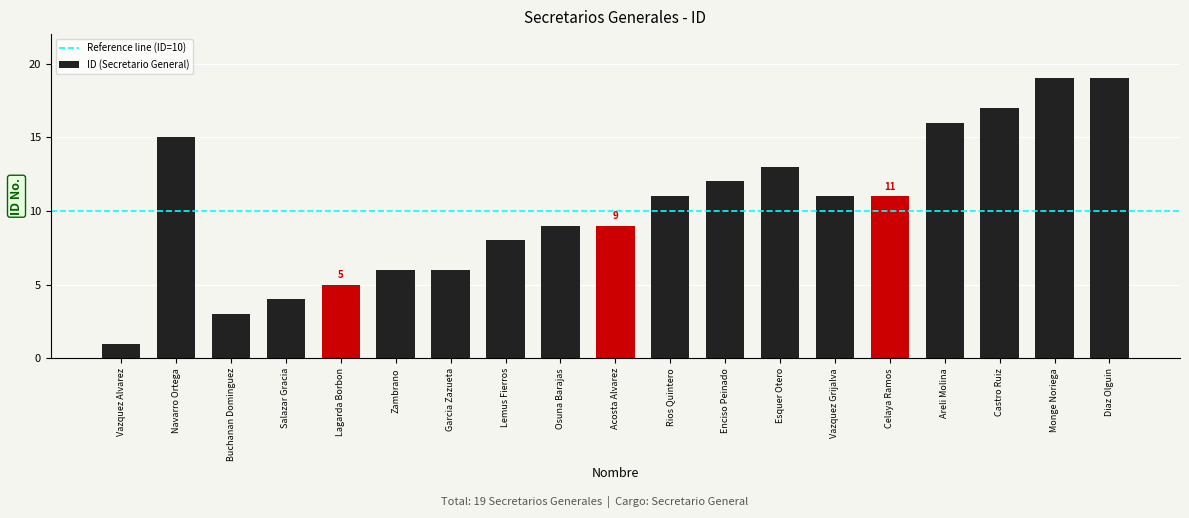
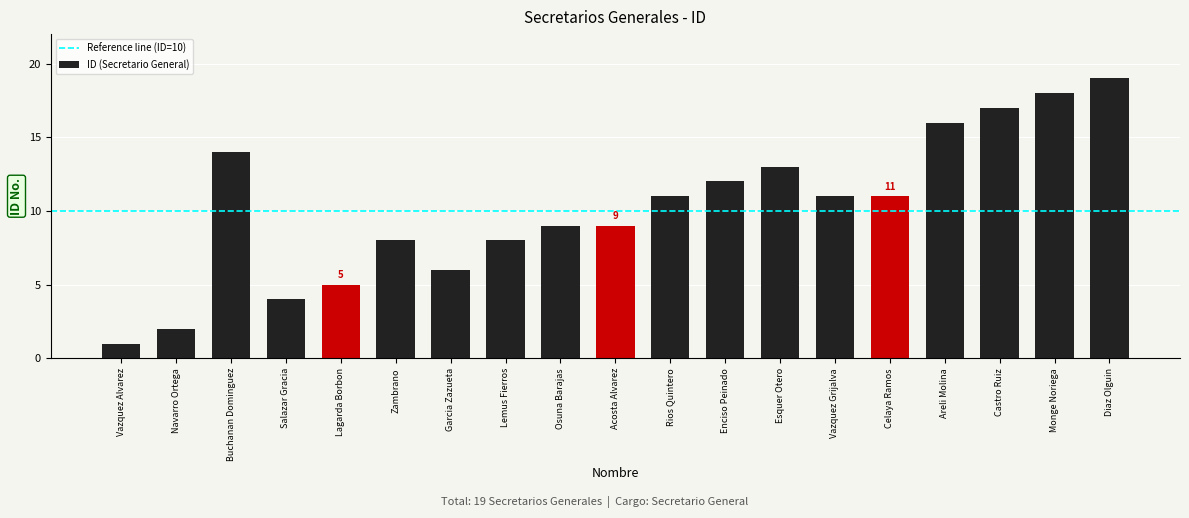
  {
    "Vazquez Alvarez": 1,
-   "Navarro Ortega": 15,
-   "Buchanan Dominguez": 3,
+   "Navarro Ortega": 2,
+   "Buchanan Dominguez": 14,
    "Salazar Gracia": 4,
-   "Zambrano": 6,
+   "Zambrano": 8,
    "Garcia Zazueta": 6,
    "Lemus Fierros": 8,
    "Osuna Barajas": 9,
    "Rios Quintero": 11,
    "Enciso Peinado": 12,
    "Esquer Otero": 13,
    "Vazquez Grijalva": 11,
    "Areli Molina": 16,
    "Castro Ruiz": 17,
-   "Monge Noriega": 19,
+   "Monge Noriega": 18,
    "Diaz Olguin": 19
  }
